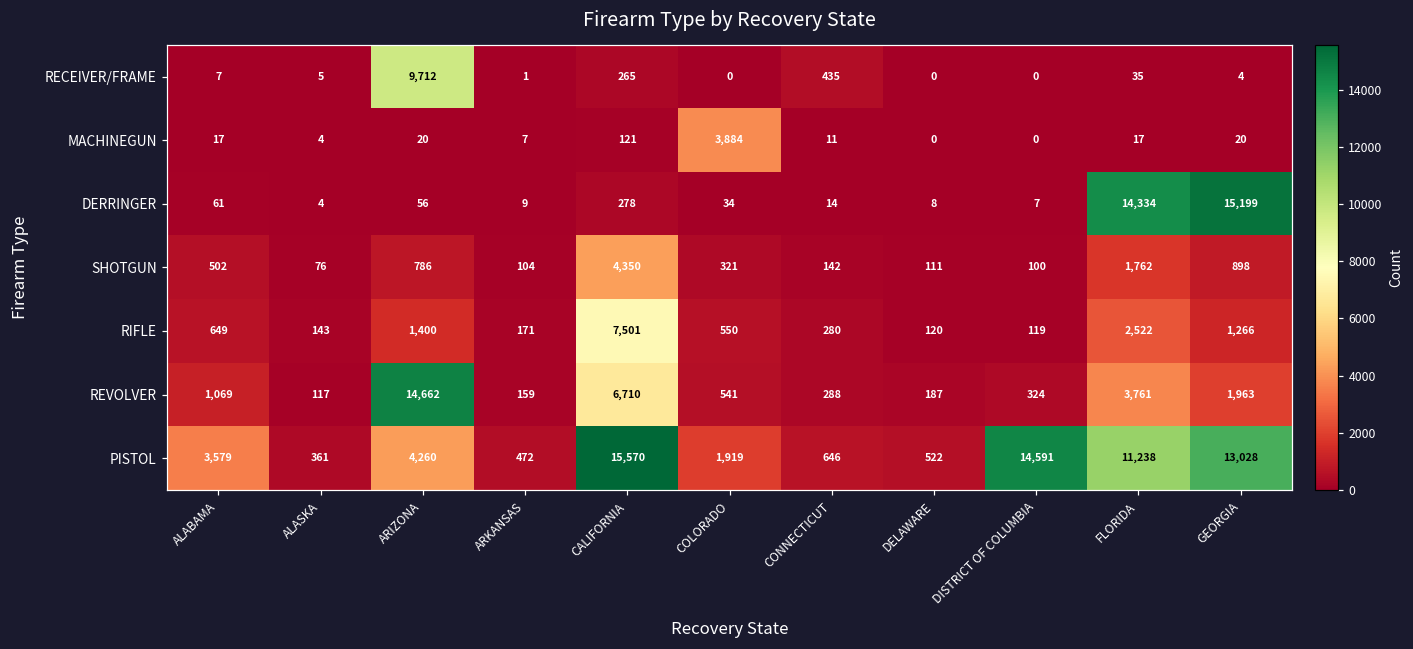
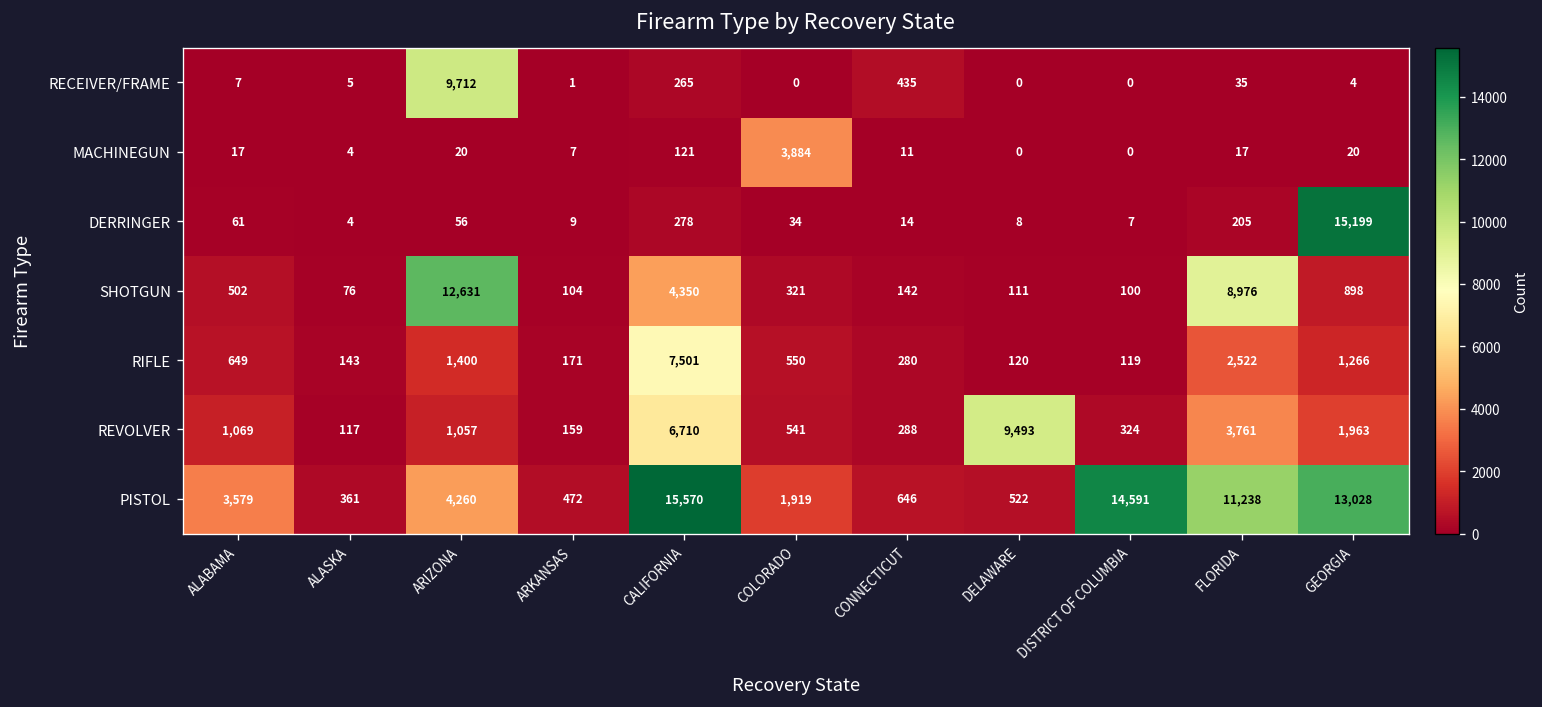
  {
    "RECEIVER/FRAME": {
      "ALABAMA": "7",
      "ALASKA": "5",
      "ARIZONA": "9,712",
      "ARKANSAS": "1",
      "CALIFORNIA": "265",
      "COLORADO": "0",
      "CONNECTICUT": "435",
      "DELAWARE": "0",
      "DISTRICT OF COLUMBIA": "0",
      "FLORIDA": "35",
      "GEORGIA": "4"
    },
    "MACHINEGUN": {
      "ALABAMA": "17",
      "ALASKA": "4",
      "ARIZONA": "20",
      "ARKANSAS": "7",
      "CALIFORNIA": "121",
      "COLORADO": "3,884",
      "CONNECTICUT": "11",
      "DELAWARE": "0",
      "DISTRICT OF COLUMBIA": "0",
      "FLORIDA": "17",
      "GEORGIA": "20"
    },
    "DERRINGER": {
      "ALABAMA": "61",
      "ALASKA": "4",
      "ARIZONA": "56",
      "ARKANSAS": "9",
      "CALIFORNIA": "278",
      "COLORADO": "34",
      "CONNECTICUT": "14",
      "DELAWARE": "8",
      "DISTRICT OF COLUMBIA": "7",
-     "FLORIDA": "14,334",
+     "FLORIDA": "205",
      "GEORGIA": "15,199"
    },
    "SHOTGUN": {
      "ALABAMA": "502",
      "ALASKA": "76",
-     "ARIZONA": "786",
+     "ARIZONA": "12,631",
      "ARKANSAS": "104",
      "CALIFORNIA": "4,350",
      "COLORADO": "321",
      "CONNECTICUT": "142",
      "DELAWARE": "111",
      "DISTRICT OF COLUMBIA": "100",
-     "FLORIDA": "1,762",
+     "FLORIDA": "8,976",
      "GEORGIA": "898"
    },
    "RIFLE": {
      "ALABAMA": "649",
      "ALASKA": "143",
      "ARIZONA": "1,400",
      "ARKANSAS": "171",
      "CALIFORNIA": "7,501",
      "COLORADO": "550",
      "CONNECTICUT": "280",
      "DELAWARE": "120",
      "DISTRICT OF COLUMBIA": "119",
      "FLORIDA": "2,522",
      "GEORGIA": "1,266"
    },
    "REVOLVER": {
      "ALABAMA": "1,069",
      "ALASKA": "117",
-     "ARIZONA": "14,662",
+     "ARIZONA": "1,057",
      "ARKANSAS": "159",
      "CALIFORNIA": "6,710",
      "COLORADO": "541",
      "CONNECTICUT": "288",
-     "DELAWARE": "187",
+     "DELAWARE": "9,493",
      "DISTRICT OF COLUMBIA": "324",
      "FLORIDA": "3,761",
      "GEORGIA": "1,963"
    },
    "PISTOL": {
      "ALABAMA": "3,579",
      "ALASKA": "361",
      "ARIZONA": "4,260",
      "ARKANSAS": "472",
      "CALIFORNIA": "15,570",
      "COLORADO": "1,919",
      "CONNECTICUT": "646",
      "DELAWARE": "522",
      "DISTRICT OF COLUMBIA": "14,591",
      "FLORIDA": "11,238",
      "GEORGIA": "13,028"
    }
  }
